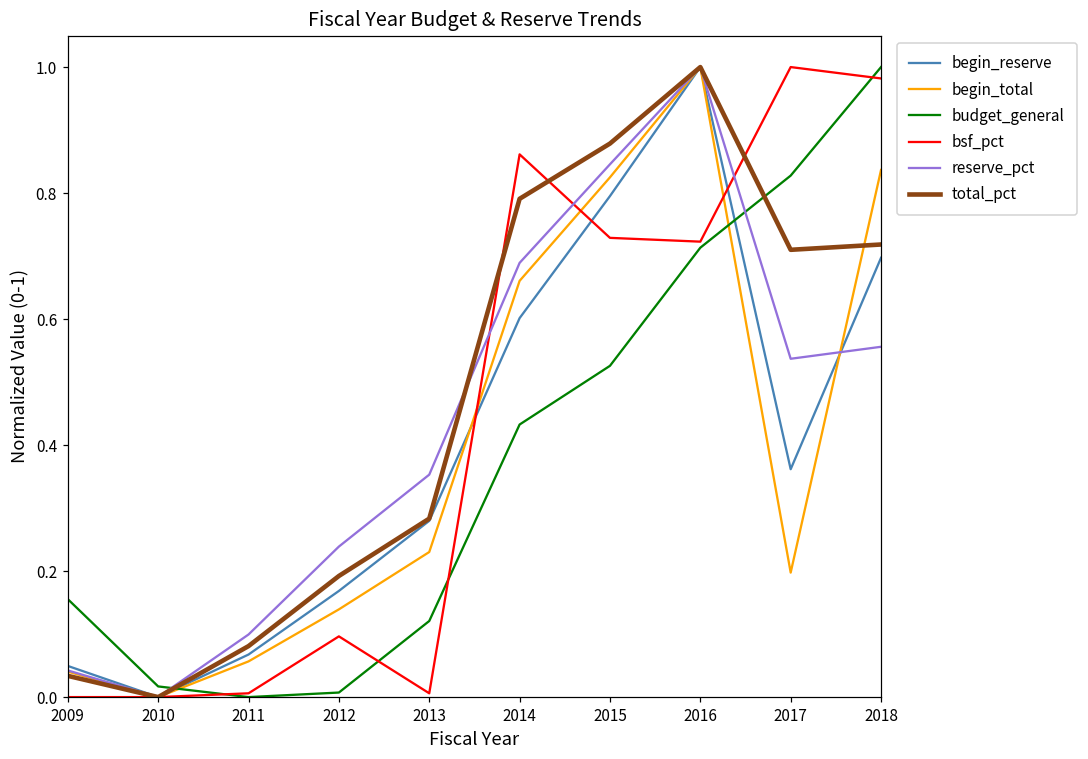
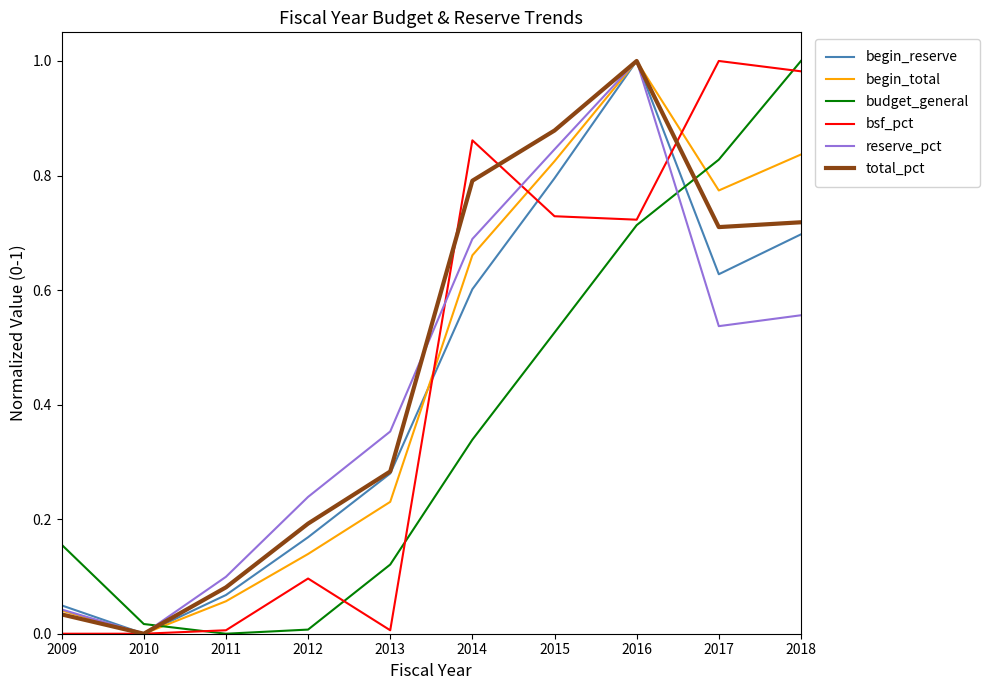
  {
    "begin_reserve": {
      "2009": 0.05,
      "2011": 0.07,
      "2012": 0.17,
      "2014": 0.60,
      "2015": 0.80,
-     "2017": 0.36,
+     "2017": 0.63,
      "2018": 0.70
    },
    "begin_total": {
      "2011": 0.06,
      "2012": 0.14,
      "2013": 0.23,
      "2014": 0.66,
      "2015": 0.82,
-     "2017": 0.20,
+     "2017": 0.77,
      "2018": 0.84
    },
    "budget_general": {
      "2009": 0.16,
      "2010": 0.02,
      "2011": 0.00,
      "2012": 0.01,
      "2013": 0.12,
-     "2014": 0.43,
+     "2014": 0.34,
      "2015": 0.53,
      "2016": 0.71,
      "2017": 0.83,
      "2018": 1.00
    },
    "bsf_pct": {
      "2009": 0.00,
      "2011": 0.01,
      "2012": 0.10,
      "2013": 0.01,
      "2014": 0.86,
      "2015": 0.73,
      "2016": 0.72,
      "2017": 1.00,
      "2018": 0.98
    },
    "reserve_pct": {
      "2011": 0.10,
      "2012": 0.24,
      "2013": 0.35,
      "2014": 0.69,
      "2015": 0.85,
      "2017": 0.54,
      "2018": 0.56
    },
    "total_pct": {
      "2009": 0.03,
      "2011": 0.08,
      "2012": 0.19,
      "2014": 0.79,
      "2015": 0.88,
      "2017": 0.71,
      "2018": 0.72
    }
  }
